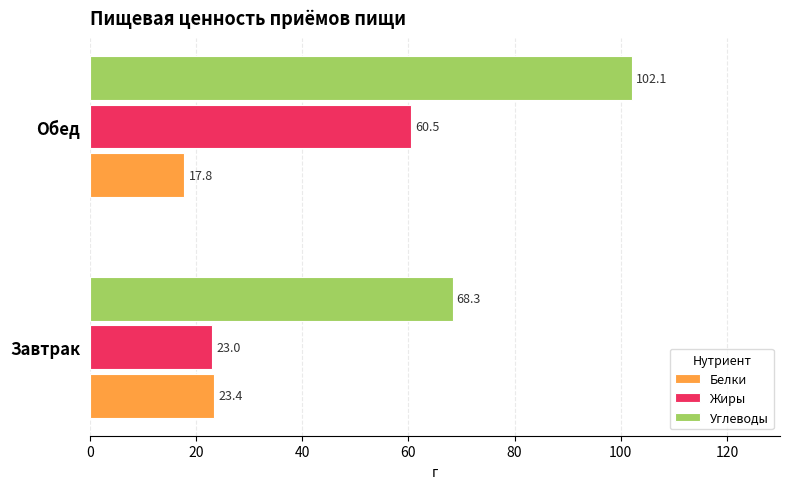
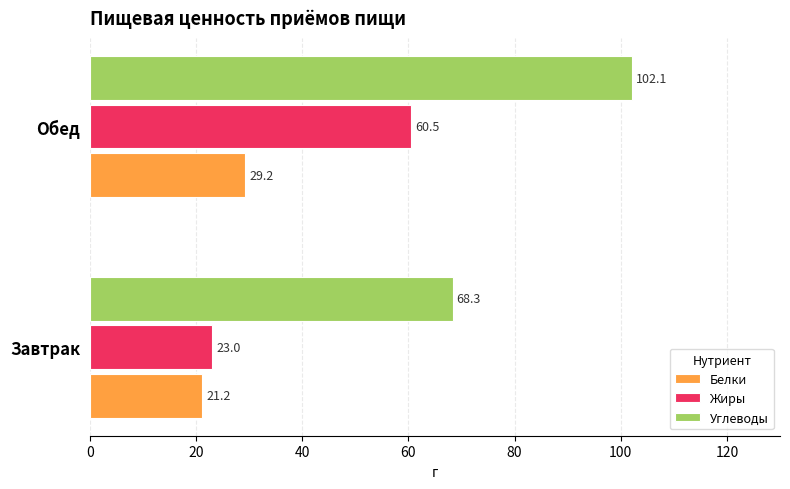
  {
    "Белки": {
-     "Обед": 17.8,
-     "Завтрак": 23.4
+     "Обед": 29.2,
+     "Завтрак": 21.2
    },
    "Жиры": {
      "Обед": 60.5,
      "Завтрак": 23.0
    },
    "Углеводы": {
      "Обед": 102.1,
      "Завтрак": 68.3
    }
  }
